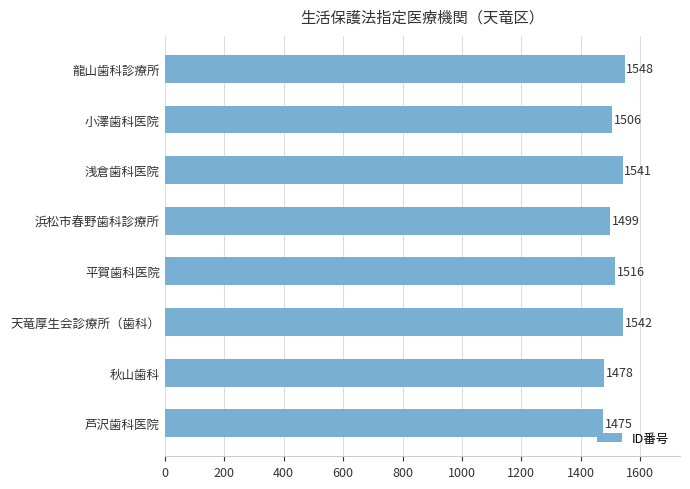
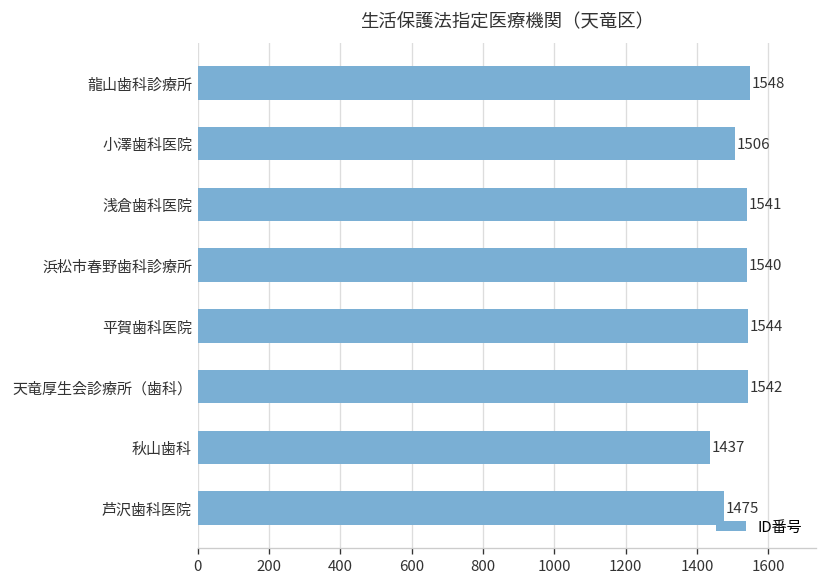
  {
    "龍山歯科診療所": 1548,
    "小澤歯科医院": 1506,
    "浅倉歯科医院": 1541,
-   "浜松市春野歯科診療所": 1499,
-   "平賀歯科医院": 1516,
+   "浜松市春野歯科診療所": 1540,
+   "平賀歯科医院": 1544,
    "天竜厚生会診療所（歯科）": 1542,
-   "秋山歯科": 1478,
+   "秋山歯科": 1437,
    "芦沢歯科医院": 1475
  }
